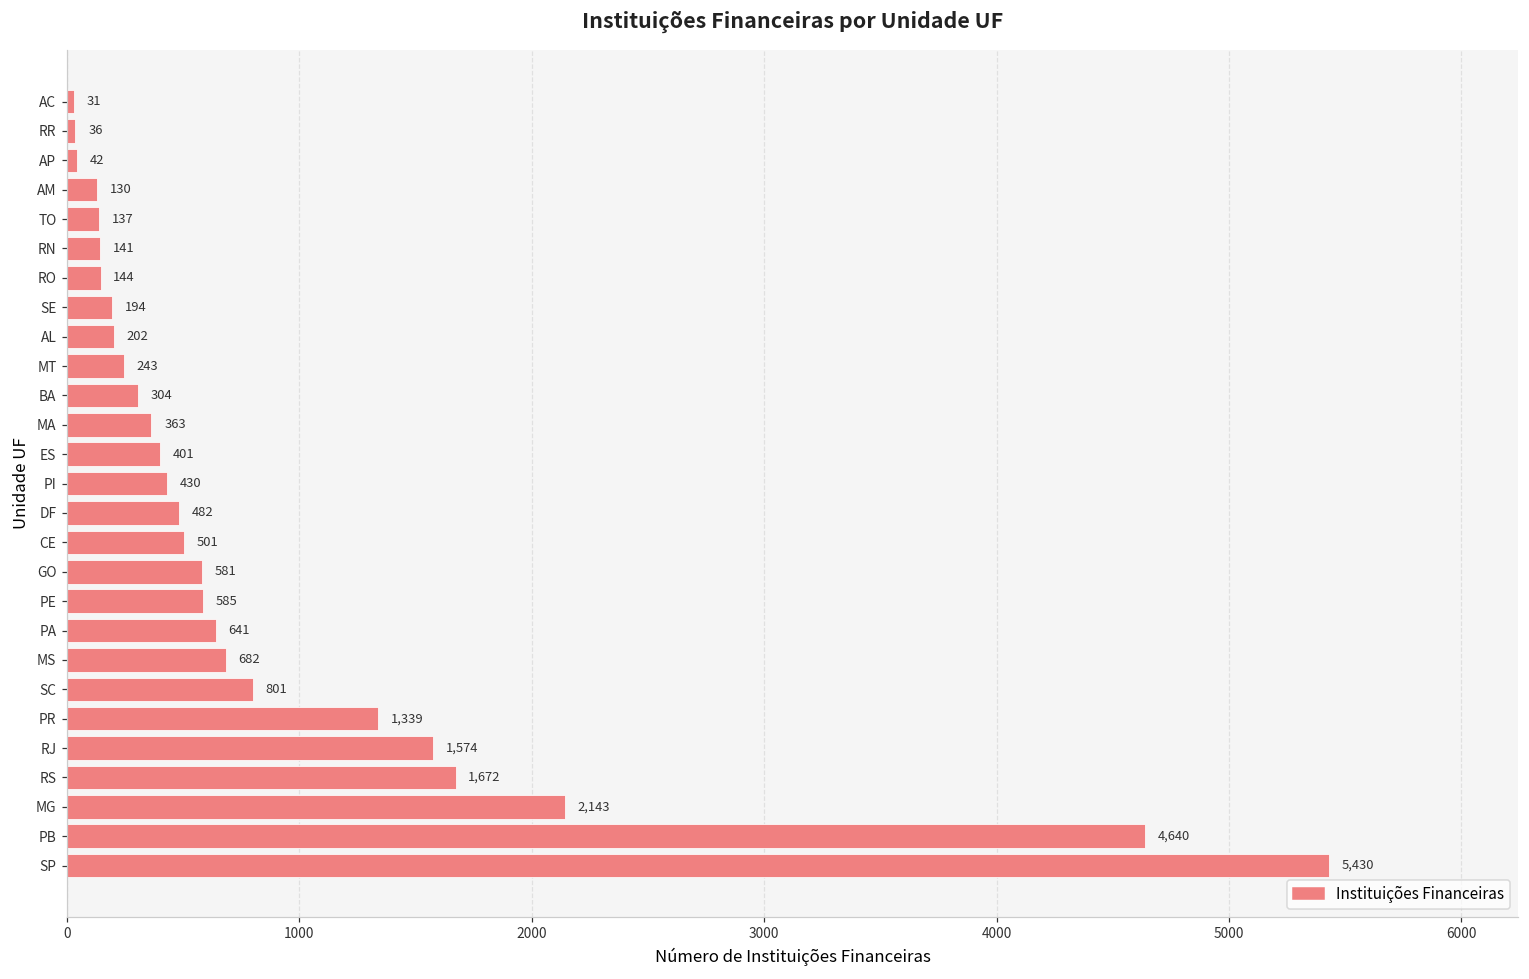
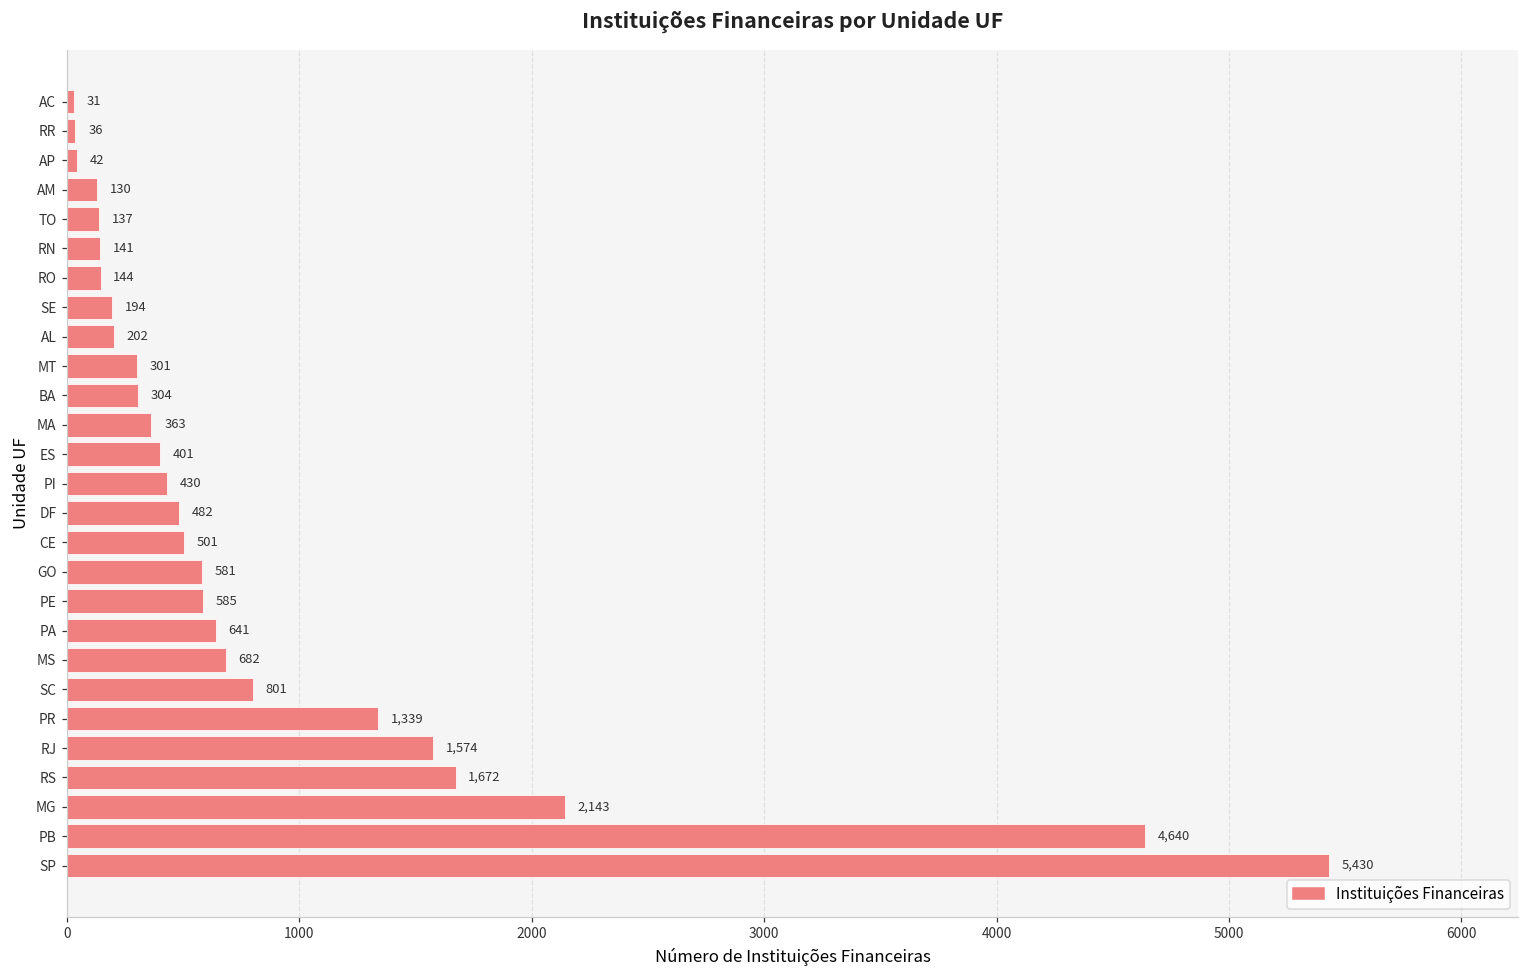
  {
    "AC": "31",
    "RR": "36",
    "AP": "42",
    "AM": "130",
    "TO": "137",
    "RN": "141",
    "RO": "144",
    "SE": "194",
    "AL": "202",
-   "MT": "243",
+   "MT": "301",
    "BA": "304",
    "MA": "363",
    "ES": "401",
    "PI": "430",
    "DF": "482",
    "CE": "501",
    "GO": "581",
    "PE": "585",
    "PA": "641",
    "MS": "682",
    "SC": "801",
    "PR": "1,339",
    "RJ": "1,574",
    "RS": "1,672",
    "MG": "2,143",
    "PB": "4,640",
    "SP": "5,430"
  }
